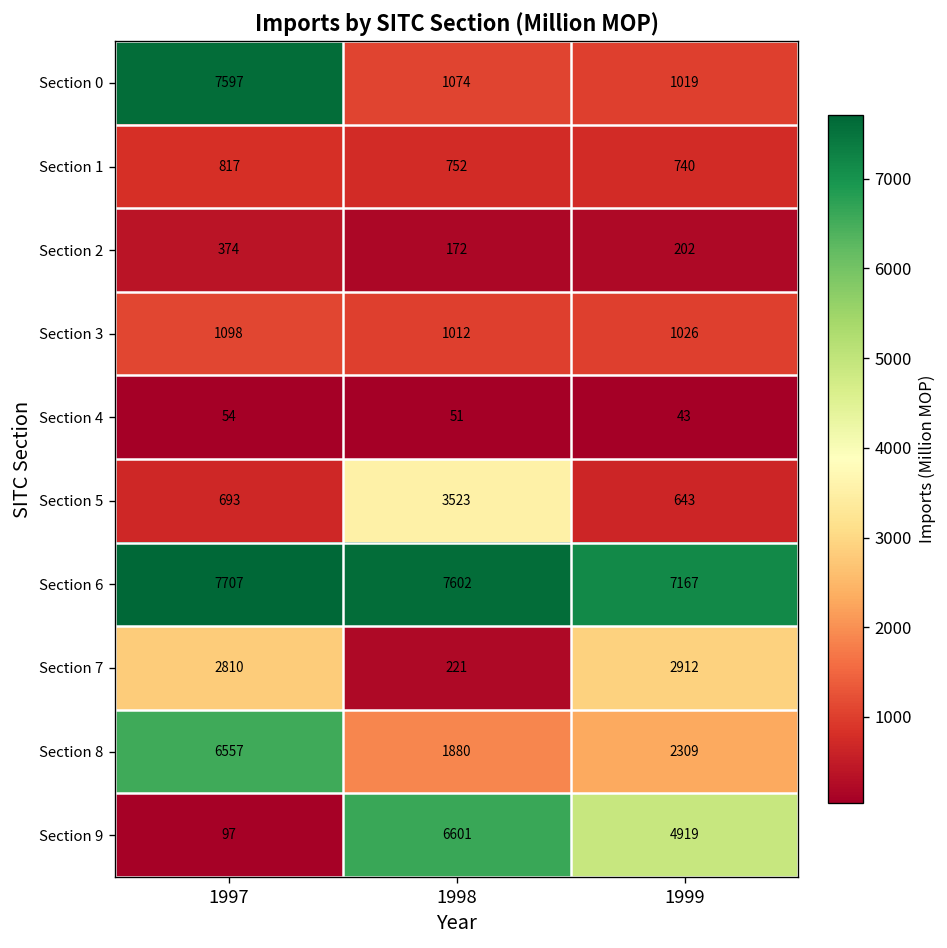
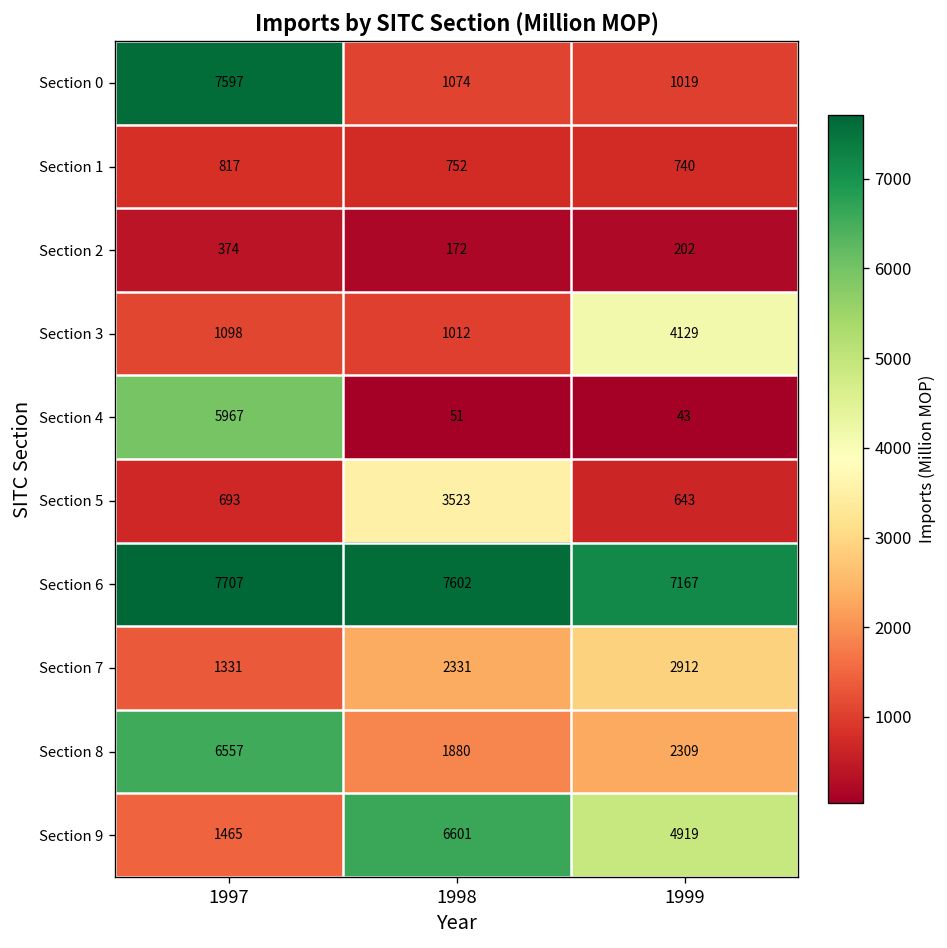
  {
    "Section 0": {
      "1997": 7597,
      "1998": 1074,
      "1999": 1019
    },
    "Section 1": {
      "1997": 817,
      "1998": 752,
      "1999": 740
    },
    "Section 2": {
      "1997": 374,
      "1998": 172,
      "1999": 202
    },
    "Section 3": {
      "1997": 1098,
      "1998": 1012,
-     "1999": 1026
+     "1999": 4129
    },
    "Section 4": {
-     "1997": 54,
+     "1997": 5967,
      "1998": 51,
      "1999": 43
    },
    "Section 5": {
      "1997": 693,
      "1998": 3523,
      "1999": 643
    },
    "Section 6": {
      "1997": 7707,
      "1998": 7602,
      "1999": 7167
    },
    "Section 7": {
-     "1997": 2810,
-     "1998": 221,
+     "1997": 1331,
+     "1998": 2331,
      "1999": 2912
    },
    "Section 8": {
      "1997": 6557,
      "1998": 1880,
      "1999": 2309
    },
    "Section 9": {
-     "1997": 97,
+     "1997": 1465,
      "1998": 6601,
      "1999": 4919
    }
  }
